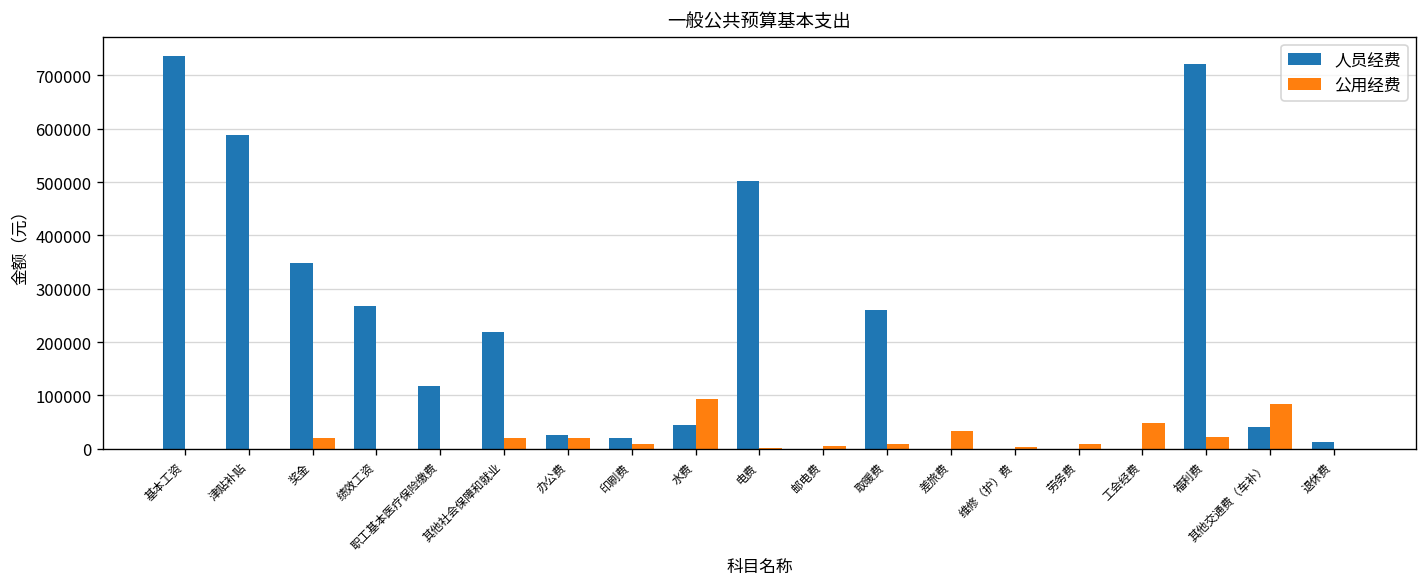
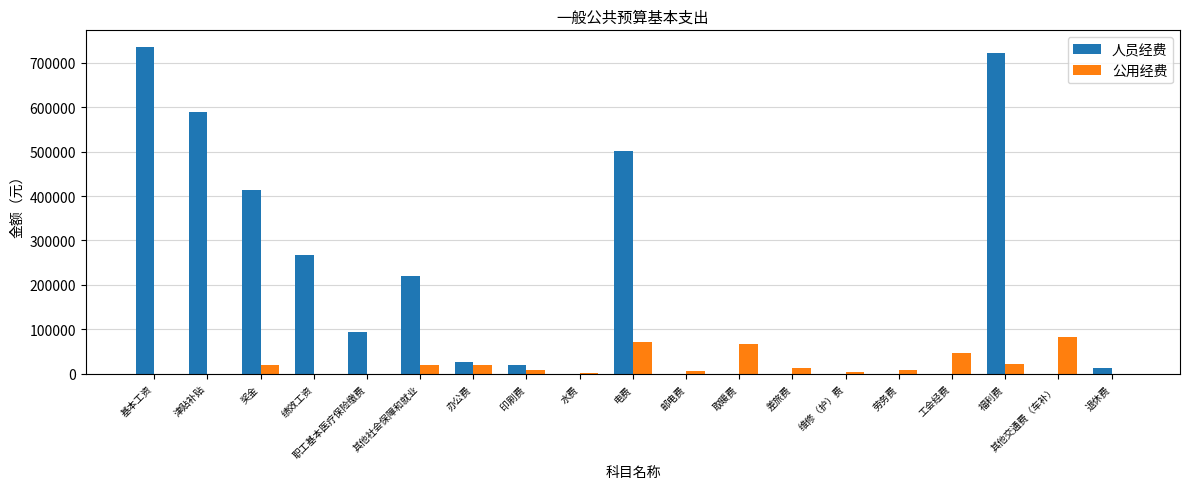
  {
    "人员经费": {
      "基本工资": 740000,
      "津贴补贴": 590000,
-     "奖金": 350000,
+     "奖金": 410000,
      "绩效工资": 270000,
-     "职工基本医疗保险缴费": 120000,
+     "职工基本医疗保险缴费": 90000,
      "其他社会保障和就业": 220000,
      "办公费": 30000,
      "印刷费": 20000,
-     "水费": 40000,
+     "水费": 0,
      "电费": 500000,
      "邮电费": 0,
-     "取暖费": 260000,
+     "取暖费": 0,
      "差旅费": 0,
      "维修（护）费": 0,
      "劳务费": 0,
      "工会经费": 0,
      "福利费": 720000,
-     "其他交通费（车补）": 40000,
+     "其他交通费（车补）": 0,
      "退休费": 10000
    },
    "公用经费": {
      "基本工资": 0,
      "津贴补贴": 0,
      "奖金": 20000,
      "绩效工资": 0,
      "职工基本医疗保险缴费": 0,
      "其他社会保障和就业": 20000,
      "办公费": 20000,
      "印刷费": 10000,
-     "水费": 90000,
-     "电费": 0,
-     "取暖费": 10000,
-     "差旅费": 30000,
+     "水费": 0,
+     "电费": 70000,
+     "取暖费": 70000,
+     "差旅费": 10000,
      "劳务费": 10000,
      "工会经费": 50000,
      "福利费": 20000,
      "其他交通费（车补）": 80000,
      "退休费": 0
    }
  }
